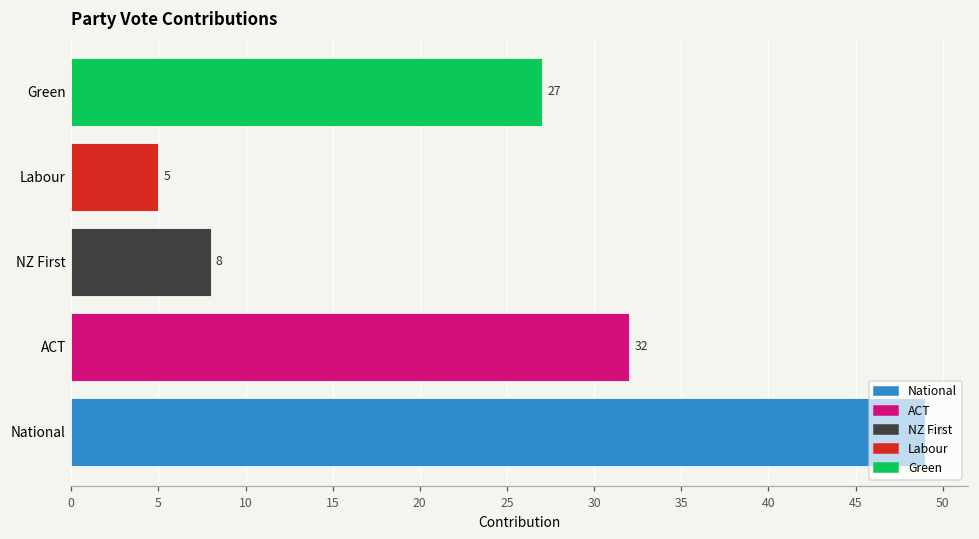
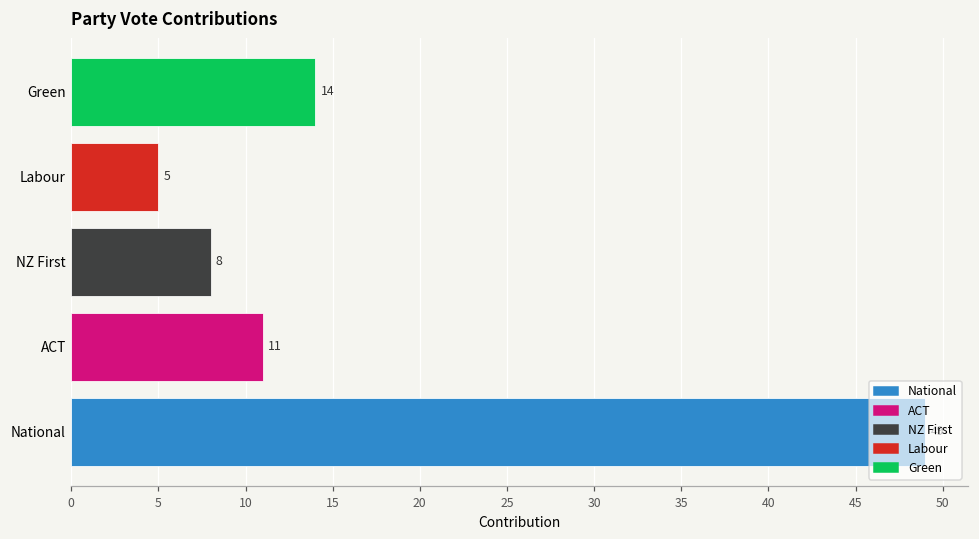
  {
-   "Green": 27,
+   "Green": 14,
    "Labour": 5,
    "NZ First": 8,
-   "ACT": 32
+   "ACT": 11
  }
